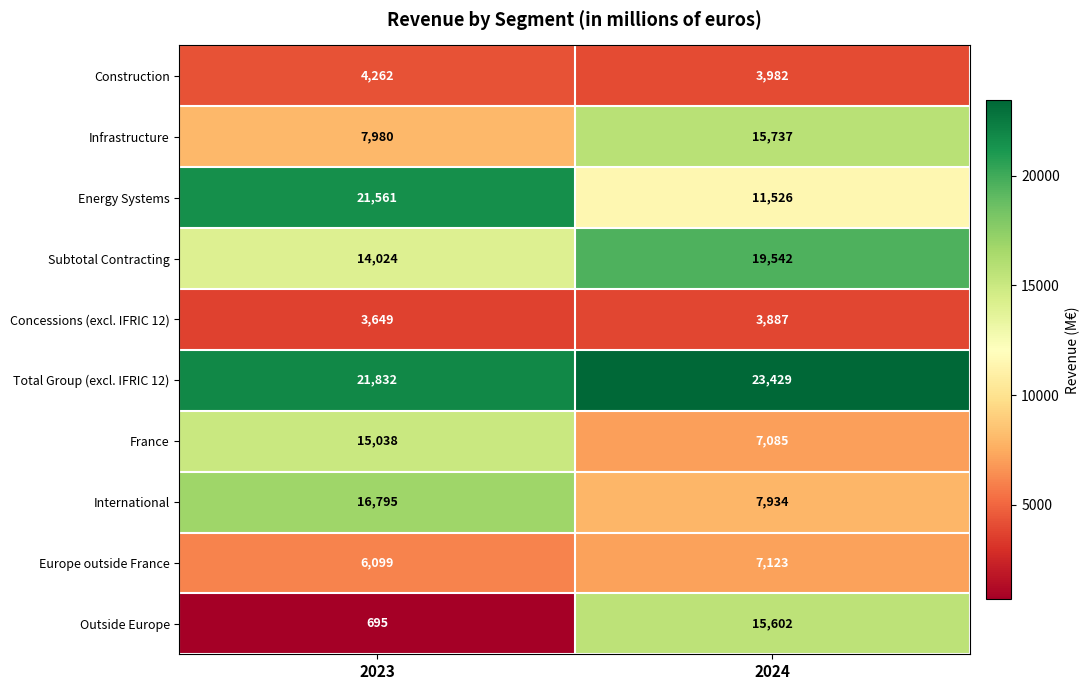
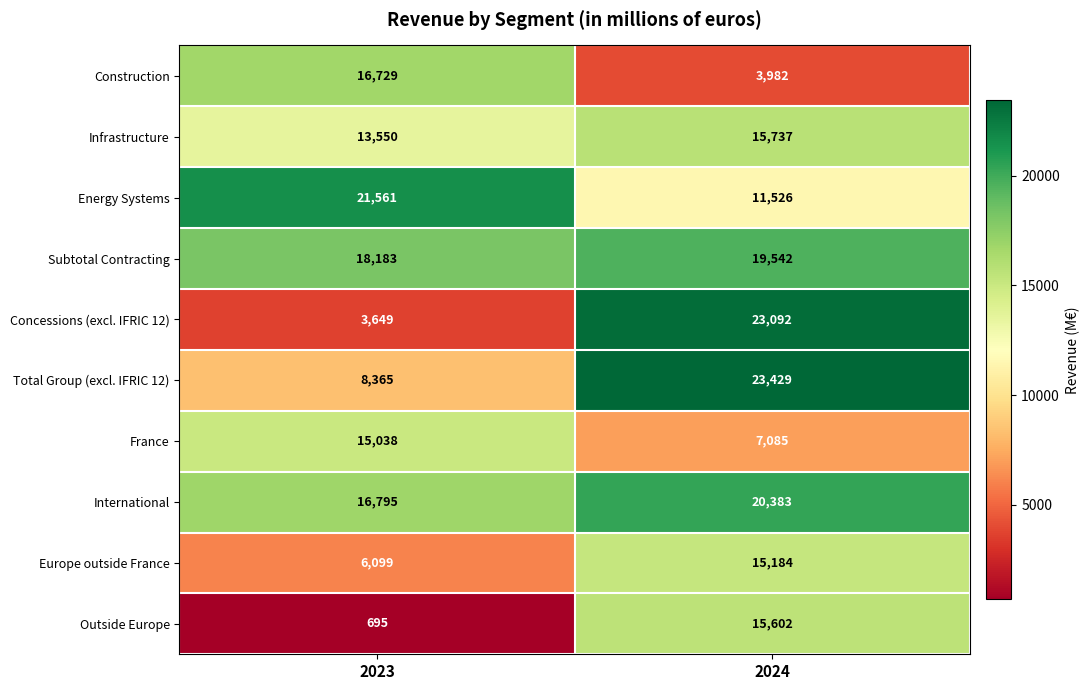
  {
    "Construction": {
-     "2023": "4,262",
+     "2023": "16,729",
      "2024": "3,982"
    },
    "Infrastructure": {
-     "2023": "7,980",
+     "2023": "13,550",
      "2024": "15,737"
    },
    "Energy Systems": {
      "2023": "21,561",
      "2024": "11,526"
    },
    "Subtotal Contracting": {
-     "2023": "14,024",
+     "2023": "18,183",
      "2024": "19,542"
    },
    "Concessions (excl. IFRIC 12)": {
      "2023": "3,649",
-     "2024": "3,887"
+     "2024": "23,092"
    },
    "Total Group (excl. IFRIC 12)": {
-     "2023": "21,832",
+     "2023": "8,365",
      "2024": "23,429"
    },
    "France": {
      "2023": "15,038",
      "2024": "7,085"
    },
    "International": {
      "2023": "16,795",
-     "2024": "7,934"
+     "2024": "20,383"
    },
    "Europe outside France": {
      "2023": "6,099",
-     "2024": "7,123"
+     "2024": "15,184"
    },
    "Outside Europe": {
      "2023": "695",
      "2024": "15,602"
    }
  }
